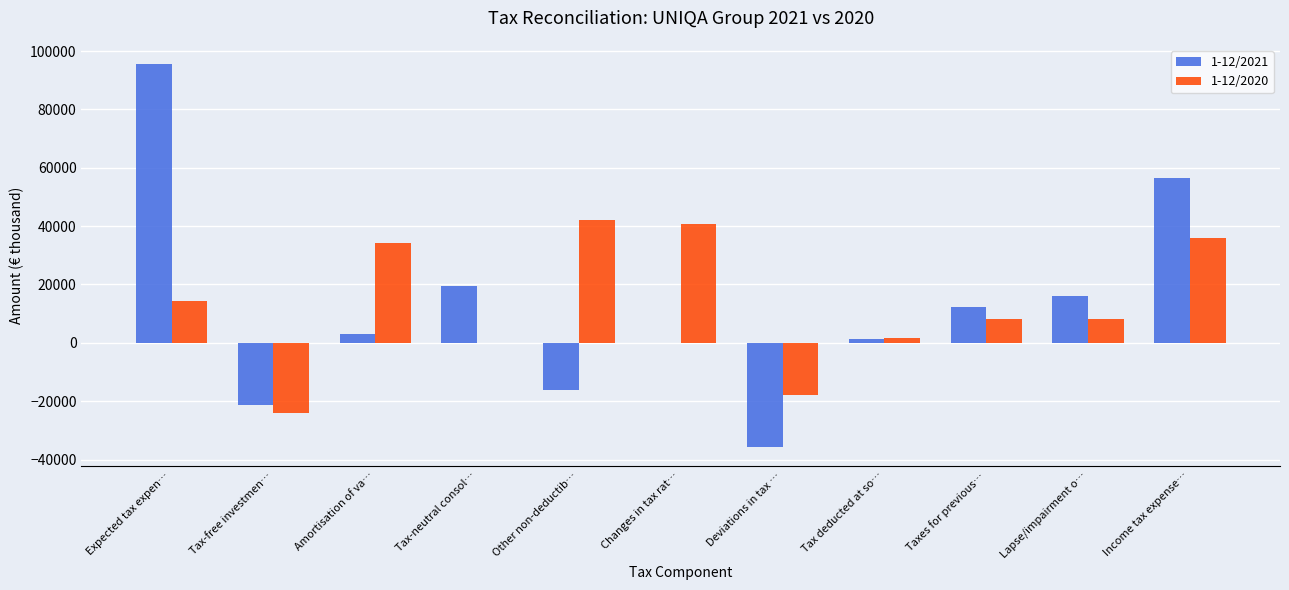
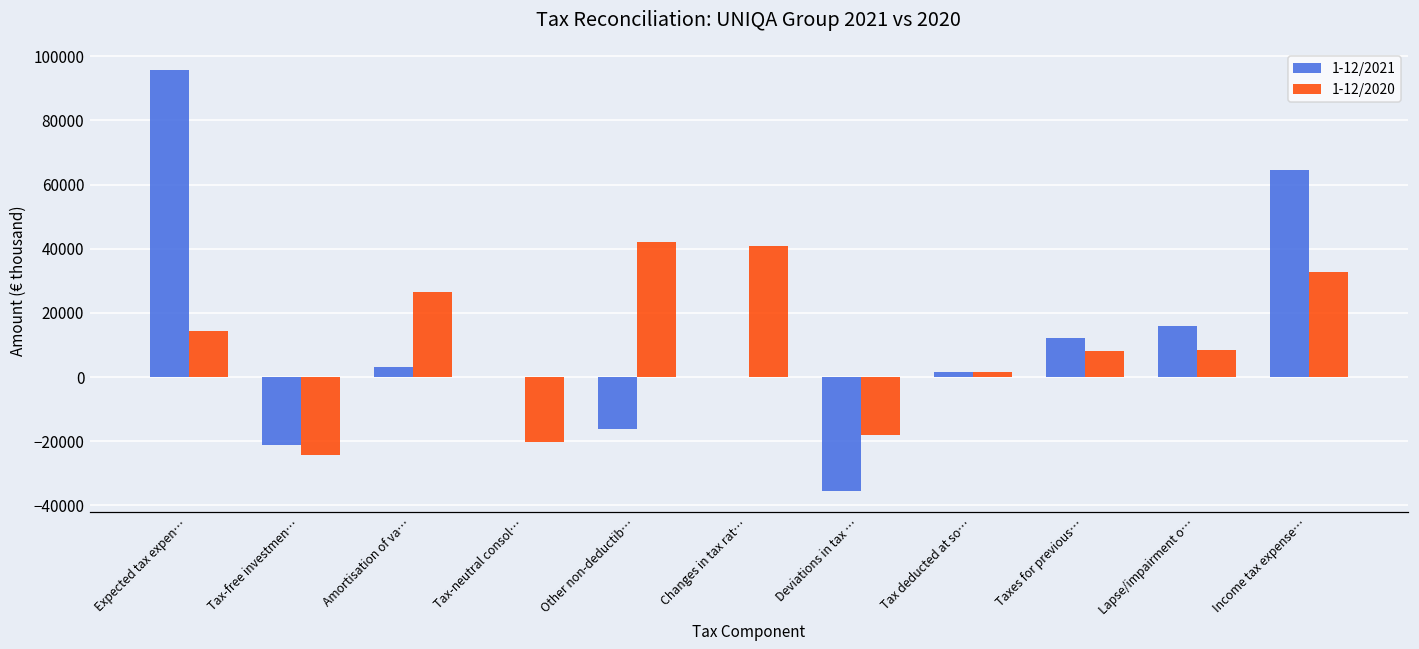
  {
    "1-12/2021": {
      "Expected tax expen…": 96000,
      "Tax-free investmen…": -21000,
      "Amortisation of va…": 3000,
-     "Tax-neutral consol…": 19000,
+     "Tax-neutral consol…": 0,
      "Other non-deductib…": -16000,
      "Deviations in tax …": -36000,
      "Tax deducted at so…": 1000,
      "Taxes for previous…": 12000,
      "Lapse/impairment o…": 16000,
-     "Income tax expense…": 57000
+     "Income tax expense…": 64000
    },
    "1-12/2020": {
      "Expected tax expen…": 14000,
      "Tax-free investmen…": -24000,
-     "Amortisation of va…": 34000,
-     "Tax-neutral consol…": 0,
+     "Amortisation of va…": 26000,
+     "Tax-neutral consol…": -20000,
      "Other non-deductib…": 42000,
      "Changes in tax rat…": 41000,
      "Deviations in tax …": -18000,
      "Tax deducted at so…": 2000,
      "Taxes for previous…": 8000,
      "Lapse/impairment o…": 8000,
-     "Income tax expense…": 36000
+     "Income tax expense…": 33000
    }
  }
